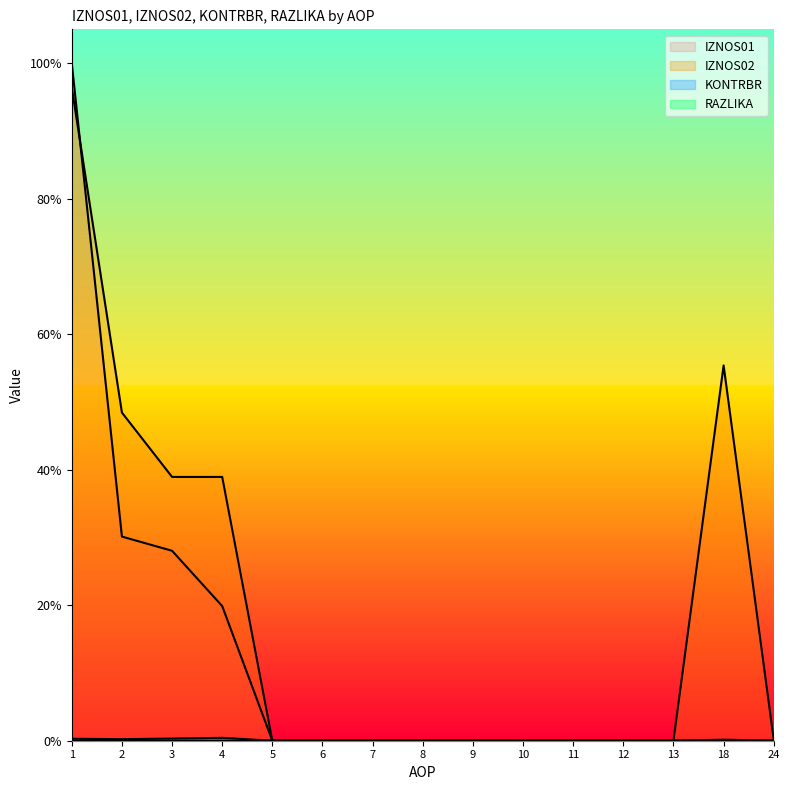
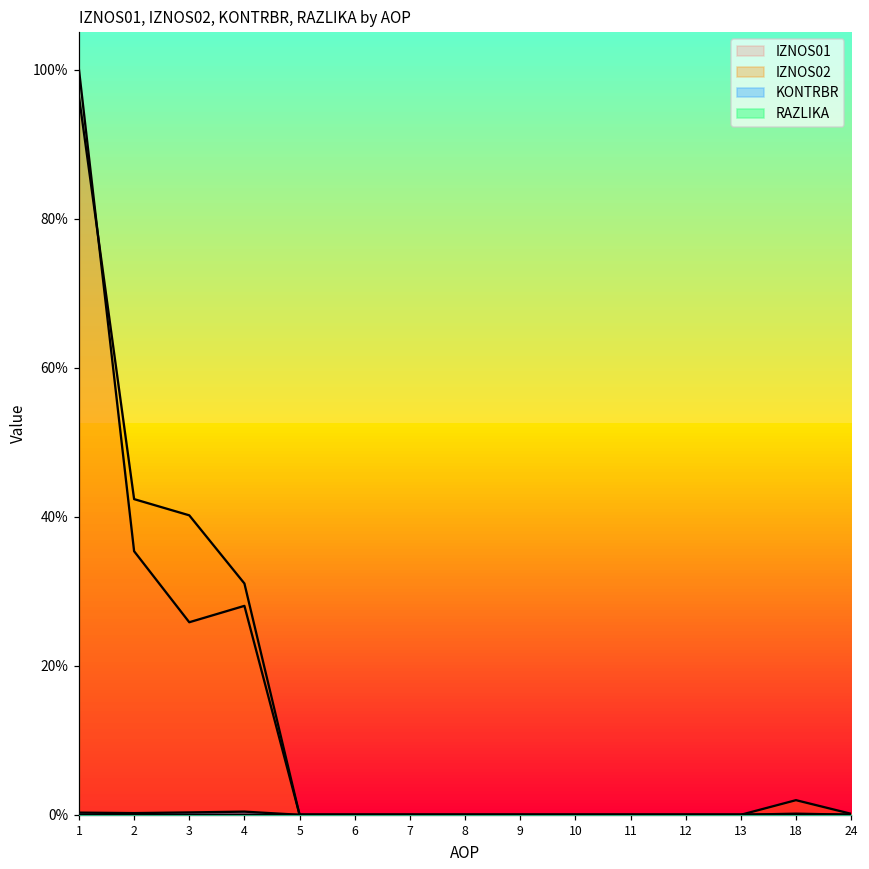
  {
    "IZNOS01": {
      "1": "100%",
-     "2": "30%",
-     "3": "28%",
-     "4": "20%"
+     "2": "35%",
+     "3": "26%",
+     "4": "28%"
    },
    "IZNOS02": {
      "1": "96%",
-     "2": "48%",
-     "3": "39%",
-     "4": "39%",
-     "18": "55%"
+     "2": "42%",
+     "3": "40%",
+     "4": "31%",
+     "18": "2%"
    },
    "KONTRBR": {
      "4": "0%"
    },
    "RAZLIKA": {
      "4": "0%"
    }
  }
